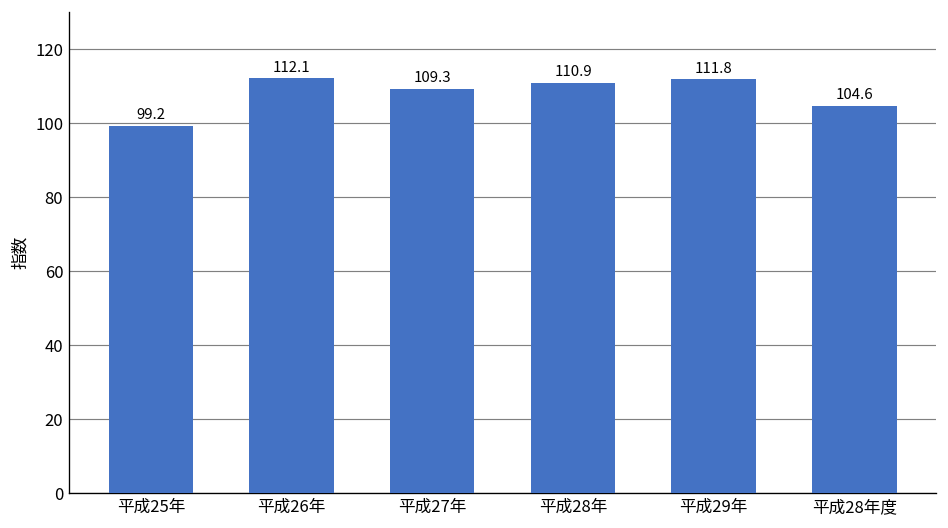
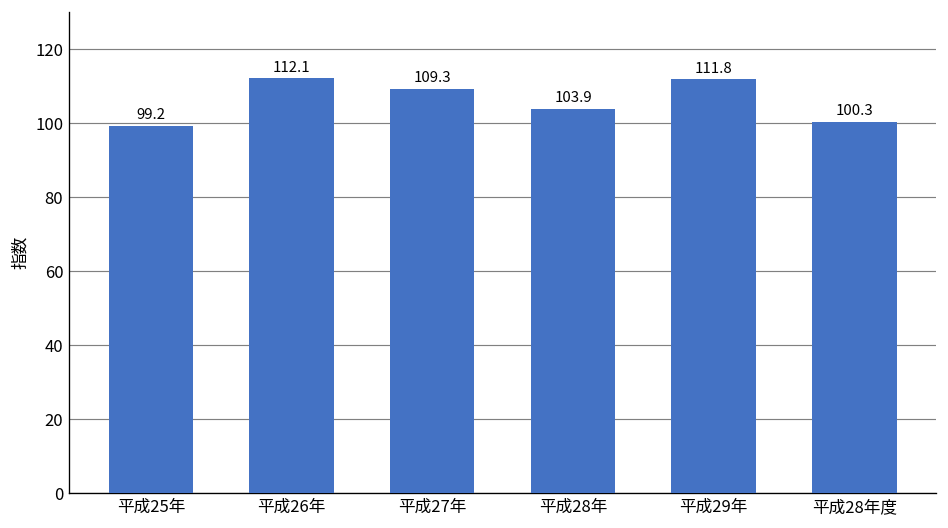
  {
    "平成25年": 99.2,
    "平成26年": 112.1,
    "平成27年": 109.3,
-   "平成28年": 110.9,
+   "平成28年": 103.9,
    "平成29年": 111.8,
-   "平成28年度": 104.6
+   "平成28年度": 100.3
  }
